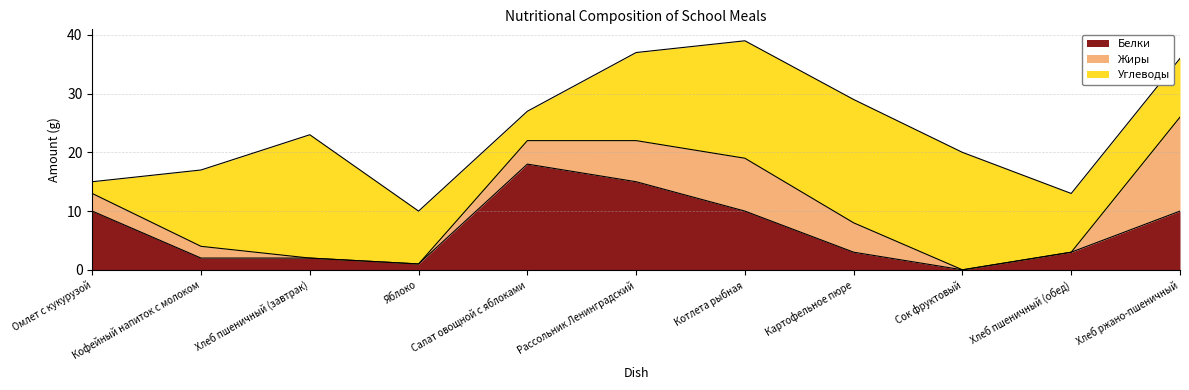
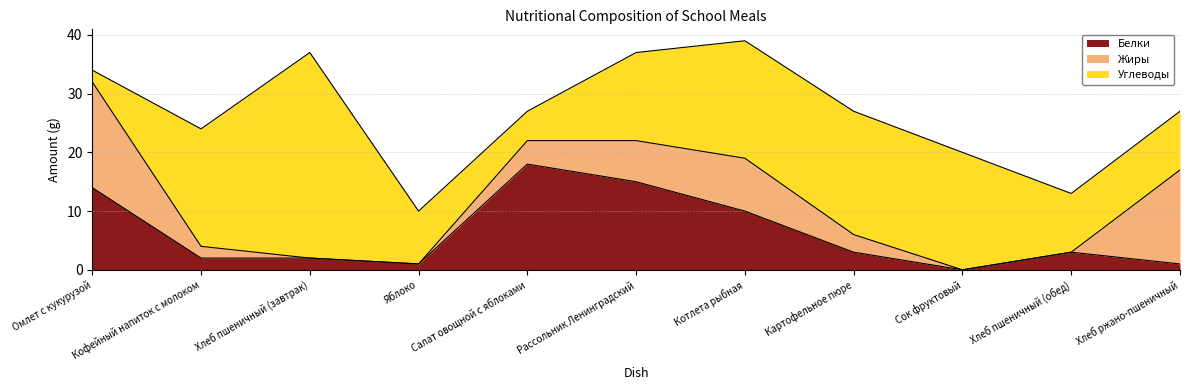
  {
    "Белки": {
-     "Омлет с кукурузой": 10,
+     "Омлет с кукурузой": 14,
      "Кофейный напиток с молоком": 2,
      "Салат овощной с яблоками": 18,
      "Рассольник Ленинградский": 15,
      "Котлета рыбная": 10,
      "Картофельное пюре": 3,
-     "Хлеб ржано-пшеничный": 10
+     "Хлеб ржано-пшеничный": 1
    },
    "Жиры": {
-     "Омлет с кукурузой": 3,
+     "Омлет с кукурузой": 18,
      "Кофейный напиток с молоком": 2,
      "Салат овощной с яблоками": 4,
      "Рассольник Ленинградский": 7,
      "Котлета рыбная": 9,
-     "Картофельное пюре": 5,
+     "Картофельное пюре": 3,
      "Хлеб ржано-пшеничный": 16
    },
    "Углеводы": {
      "Омлет с кукурузой": 2,
-     "Кофейный напиток с молоком": 13,
-     "Хлеб пшеничный (завтрак)": 21,
+     "Кофейный напиток с молоком": 20,
+     "Хлеб пшеничный (завтрак)": 35,
      "Яблоко": 9,
      "Салат овощной с яблоками": 5,
      "Рассольник Ленинградский": 15,
      "Котлета рыбная": 20,
      "Картофельное пюре": 21,
      "Сок фруктовый": 20,
      "Хлеб пшеничный (обед)": 10,
      "Хлеб ржано-пшеничный": 10
    }
  }
